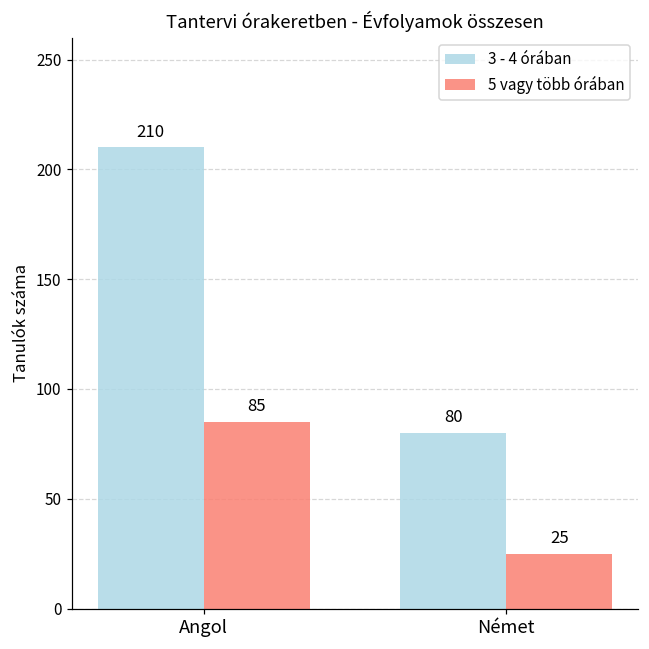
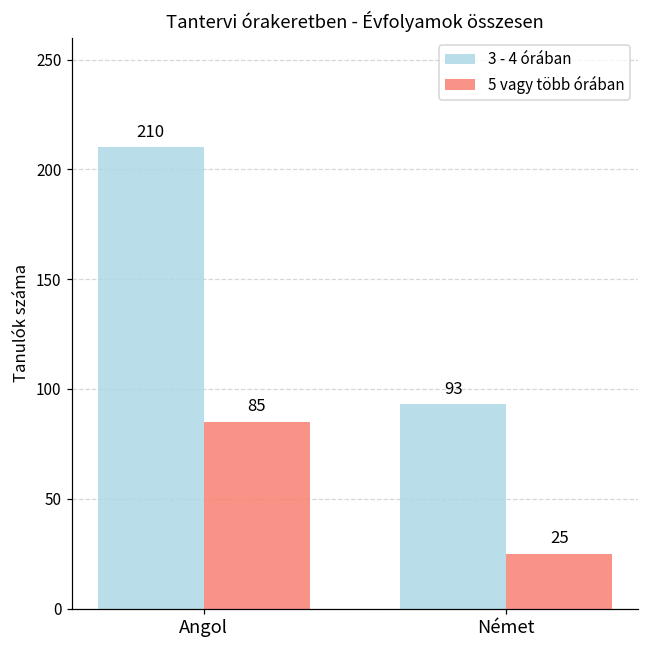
  {
    "3 - 4 órában": {
      "Angol": 210,
-     "Német": 80
+     "Német": 93
    },
    "5 vagy több órában": {
      "Angol": 85,
      "Német": 25
    }
  }
